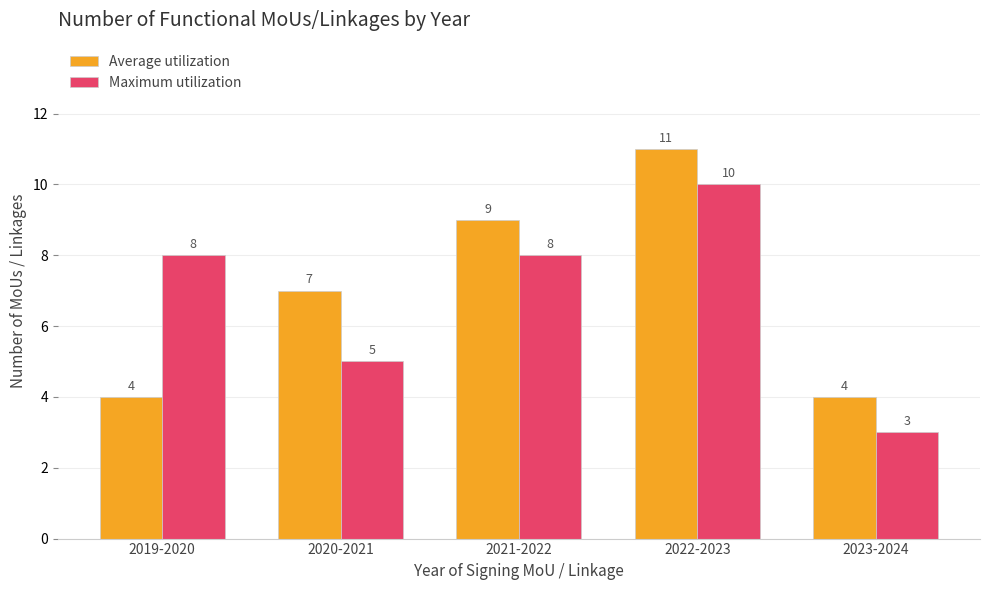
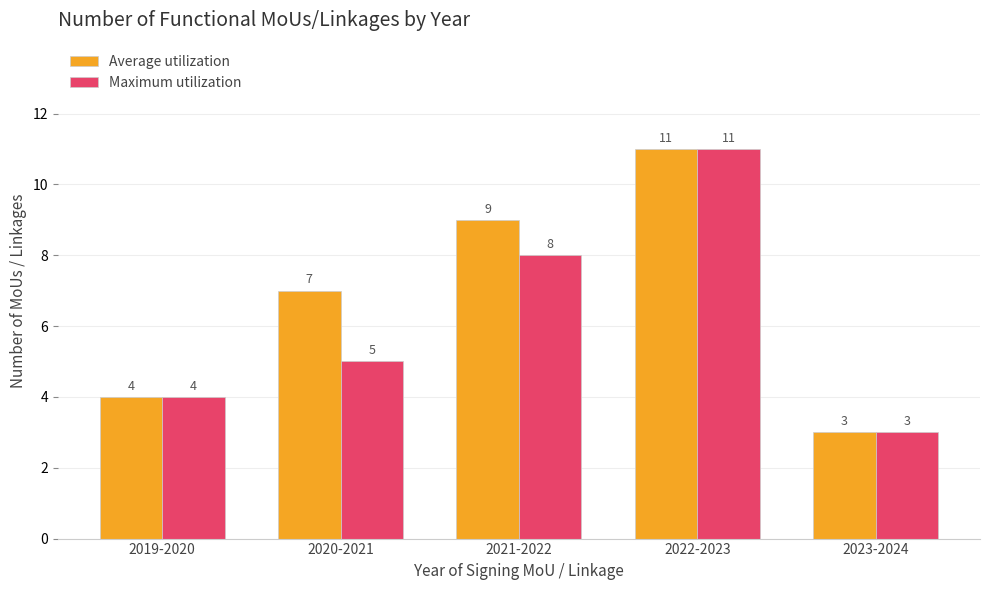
  {
    "Average utilization": {
      "2019-2020": 4,
      "2020-2021": 7,
      "2021-2022": 9,
      "2022-2023": 11,
-     "2023-2024": 4
+     "2023-2024": 3
    },
    "Maximum utilization": {
-     "2019-2020": 8,
+     "2019-2020": 4,
      "2020-2021": 5,
      "2021-2022": 8,
-     "2022-2023": 10,
+     "2022-2023": 11,
      "2023-2024": 3
    }
  }
